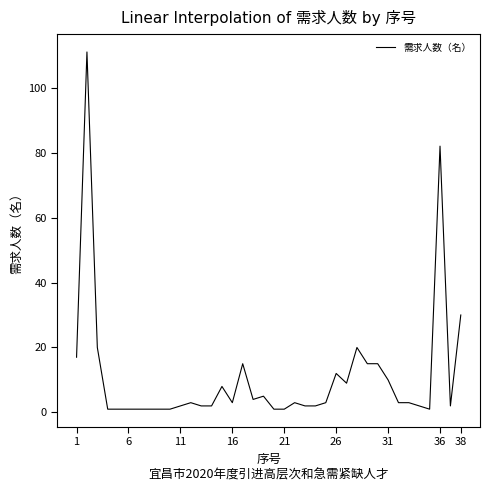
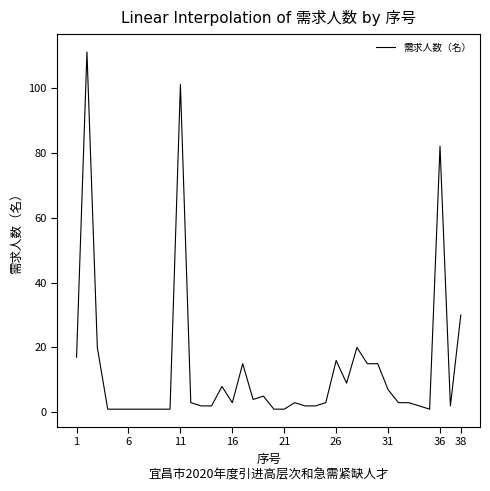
  {
    "1": 17,
    "6": 1,
-   "11": 2,
+   "11": 101,
    "16": 3,
    "21": 1,
-   "26": 12,
-   "31": 10,
+   "26": 16,
+   "31": 7,
    "36": 82,
    "38": 30
  }
